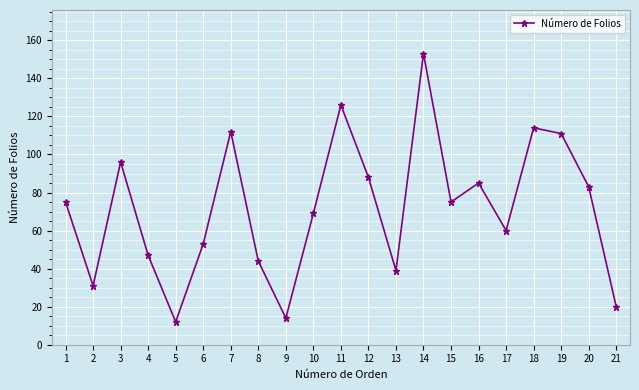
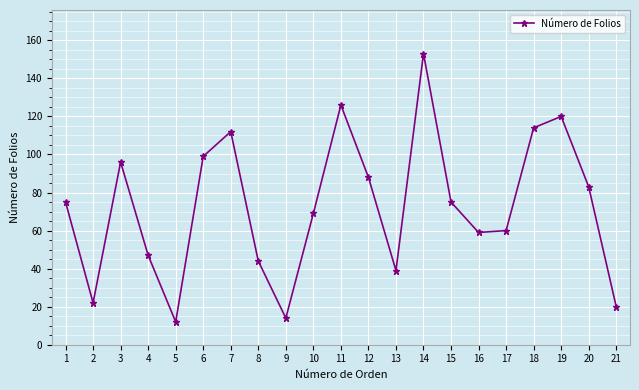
  {
    "1": 75,
-   "2": 31,
+   "2": 22,
    "3": 96,
    "4": 47,
    "5": 12,
-   "6": 53,
+   "6": 99,
    "7": 112,
    "8": 44,
    "9": 14,
    "10": 69,
    "11": 126,
    "12": 88,
    "13": 39,
    "14": 153,
    "15": 75,
-   "16": 85,
+   "16": 59,
    "17": 60,
    "18": 114,
-   "19": 111,
+   "19": 120,
    "20": 83,
    "21": 20
  }
